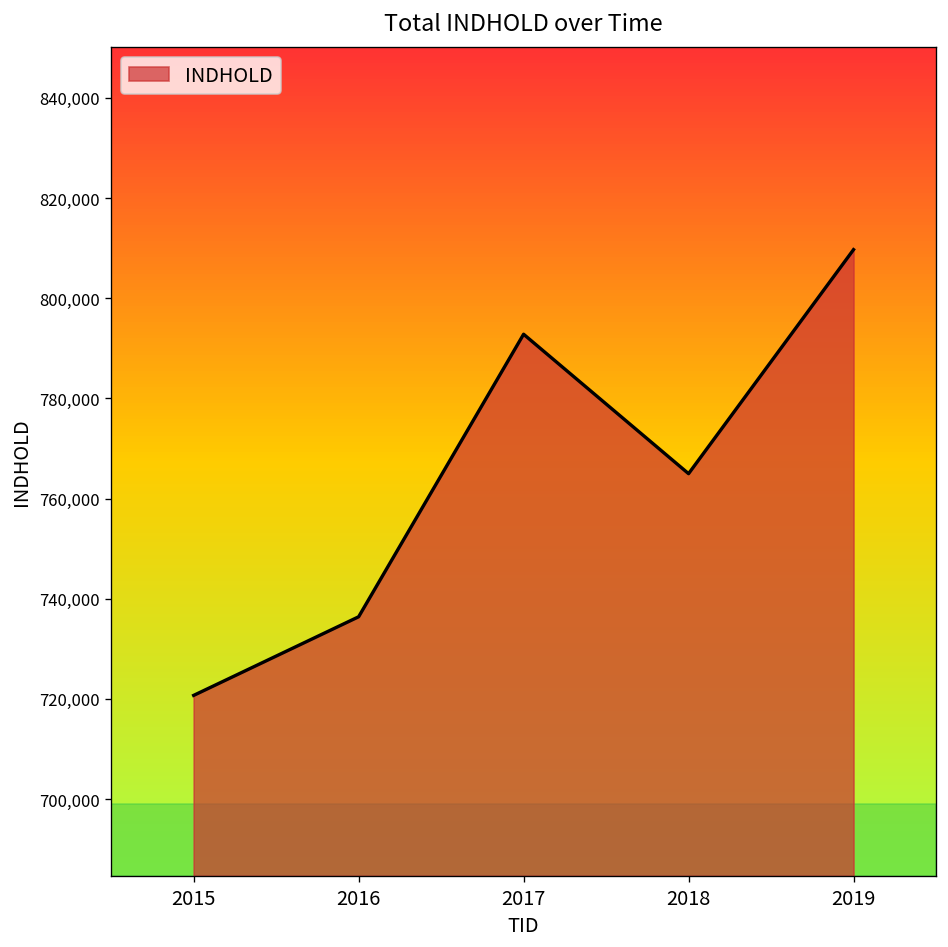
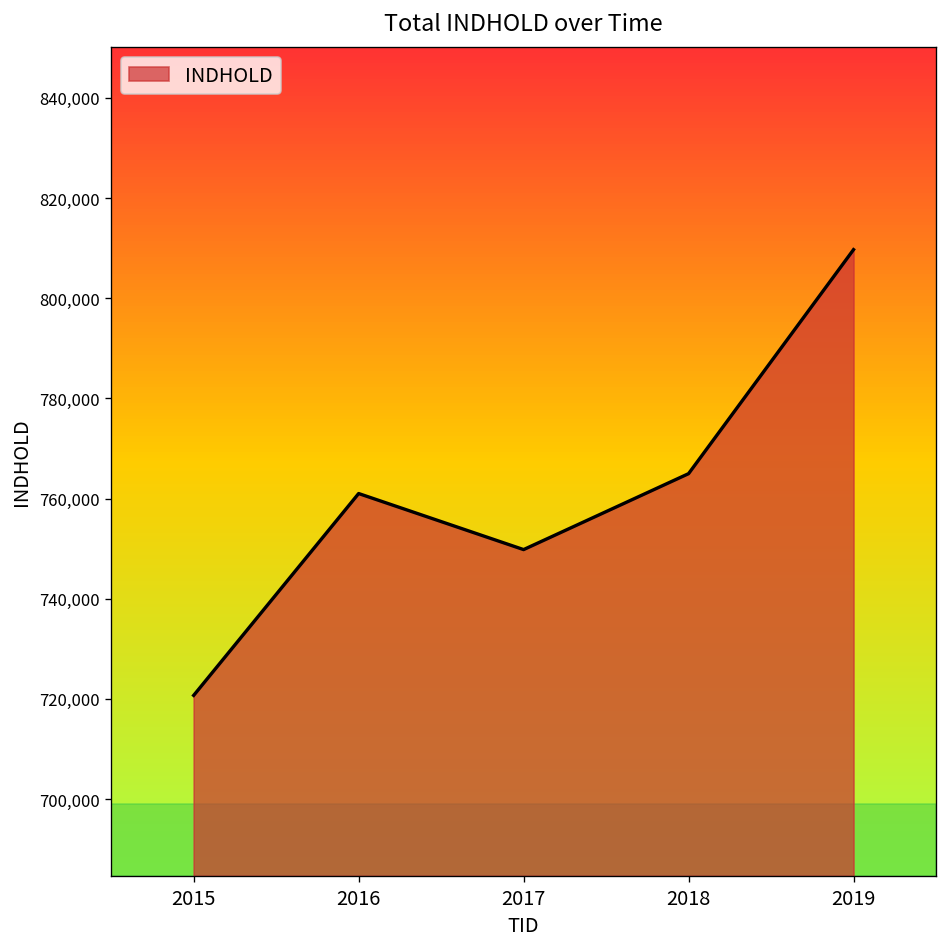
  {
    "2015": "721,000",
-   "2016": "736,000",
-   "2017": "793,000",
+   "2016": "761,000",
+   "2017": "750,000",
    "2018": "765,000",
    "2019": "810,000"
  }
